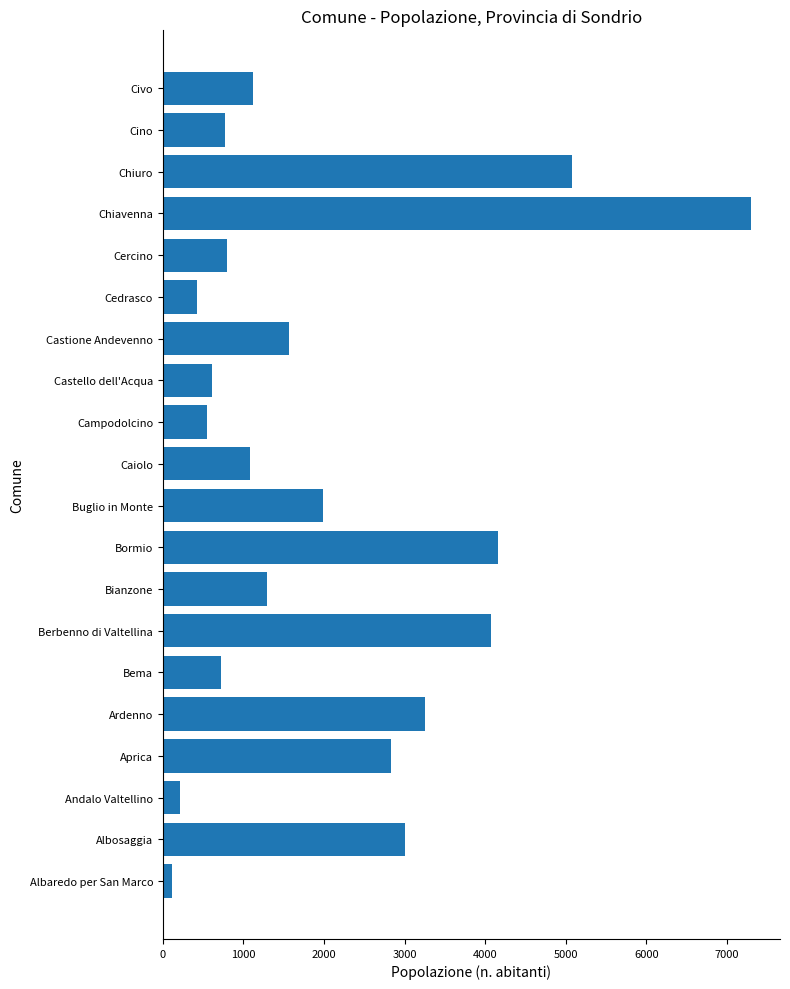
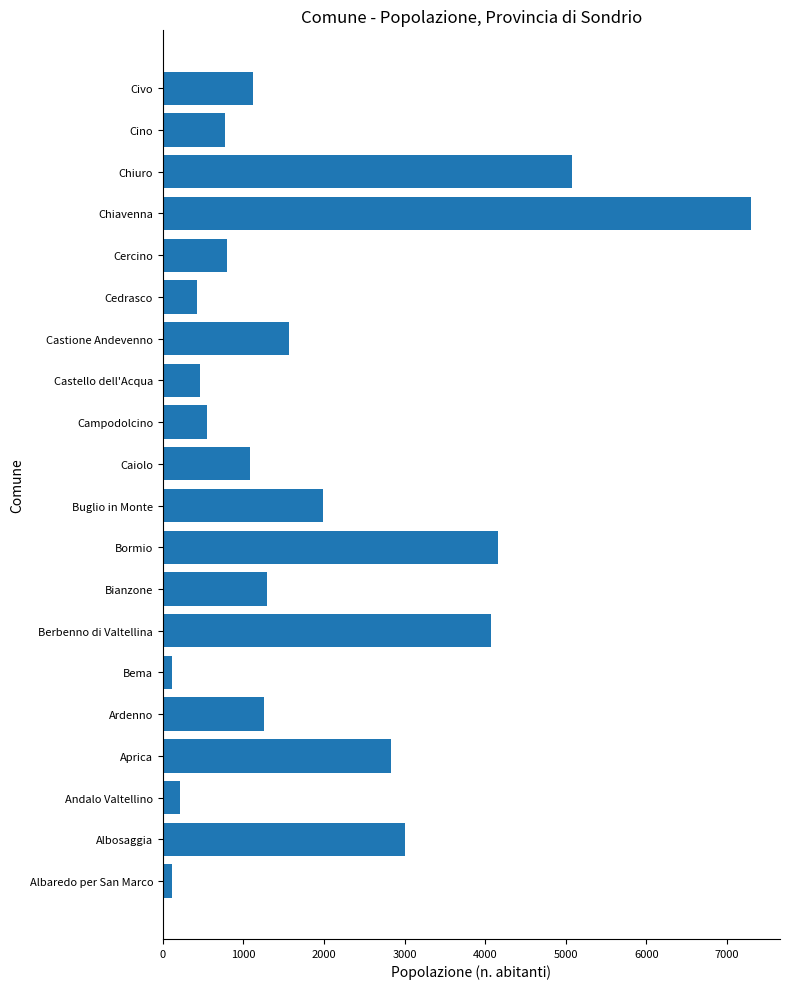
  {
    "Civo": 1100,
    "Cino": 800,
    "Chiuro": 5100,
    "Chiavenna": 7300,
    "Cercino": 800,
    "Cedrasco": 400,
    "Castione Andevenno": 1600,
-   "Castello dell'Acqua": 600,
+   "Castello dell'Acqua": 500,
    "Campodolcino": 500,
    "Caiolo": 1100,
    "Buglio in Monte": 2000,
    "Bormio": 4200,
    "Bianzone": 1300,
    "Berbenno di Valtellina": 4100,
-   "Bema": 700,
-   "Ardenno": 3300,
+   "Bema": 100,
+   "Ardenno": 1200,
    "Aprica": 2800,
    "Andalo Valtellino": 200,
    "Albosaggia": 3000,
    "Albaredo per San Marco": 100
  }
